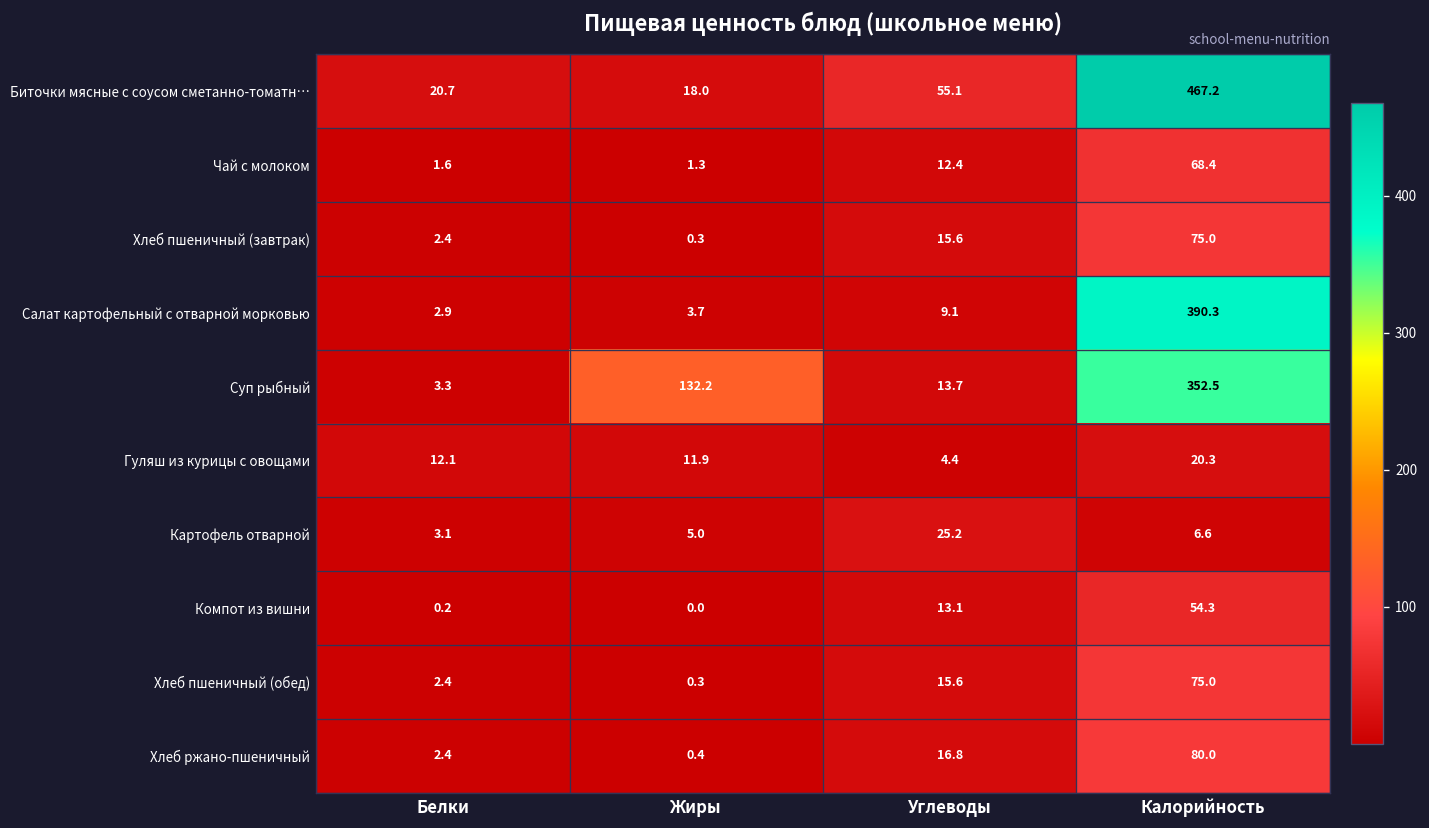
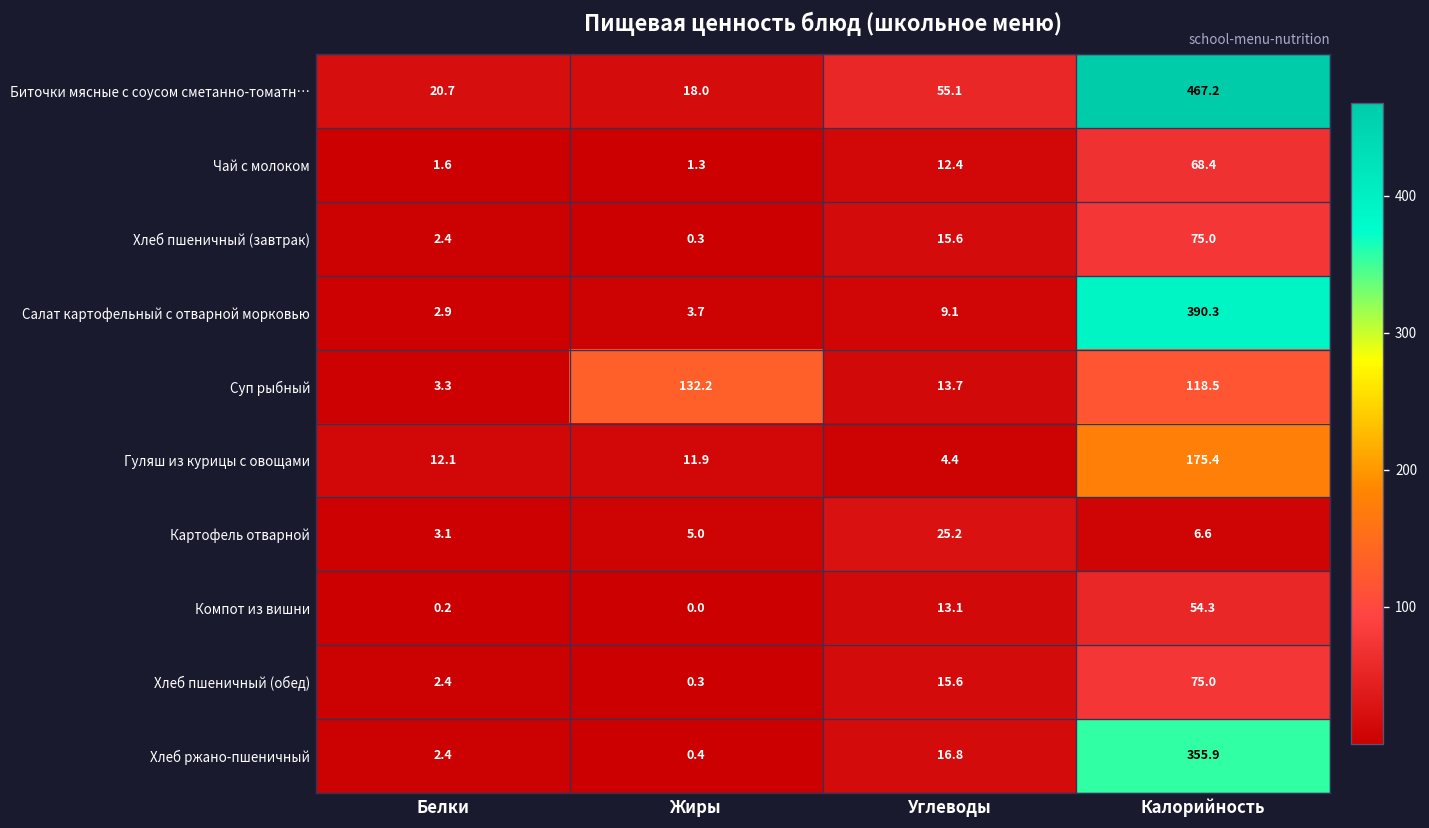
  {
    "Биточки мясные с соусом сметанно-томатн…": {
      "Белки": 20.7,
      "Жиры": 18.0,
      "Углеводы": 55.1,
      "Калорийность": 467.2
    },
    "Чай с молоком": {
      "Белки": 1.6,
      "Жиры": 1.3,
      "Углеводы": 12.4,
      "Калорийность": 68.4
    },
    "Хлеб пшеничный (завтрак)": {
      "Белки": 2.4,
      "Жиры": 0.3,
      "Углеводы": 15.6,
      "Калорийность": 75.0
    },
    "Салат картофельный с отварной морковью": {
      "Белки": 2.9,
      "Жиры": 3.7,
      "Углеводы": 9.1,
      "Калорийность": 390.3
    },
    "Суп рыбный": {
      "Белки": 3.3,
      "Жиры": 132.2,
      "Углеводы": 13.7,
-     "Калорийность": 352.5
+     "Калорийность": 118.5
    },
    "Гуляш из курицы с овощами": {
      "Белки": 12.1,
      "Жиры": 11.9,
      "Углеводы": 4.4,
-     "Калорийность": 20.3
+     "Калорийность": 175.4
    },
    "Картофель отварной": {
      "Белки": 3.1,
      "Жиры": 5.0,
      "Углеводы": 25.2,
      "Калорийность": 6.6
    },
    "Компот из вишни": {
      "Белки": 0.2,
      "Жиры": 0.0,
      "Углеводы": 13.1,
      "Калорийность": 54.3
    },
    "Хлеб пшеничный (обед)": {
      "Белки": 2.4,
      "Жиры": 0.3,
      "Углеводы": 15.6,
      "Калорийность": 75.0
    },
    "Хлеб ржано-пшеничный": {
      "Белки": 2.4,
      "Жиры": 0.4,
      "Углеводы": 16.8,
-     "Калорийность": 80.0
+     "Калорийность": 355.9
    }
  }
